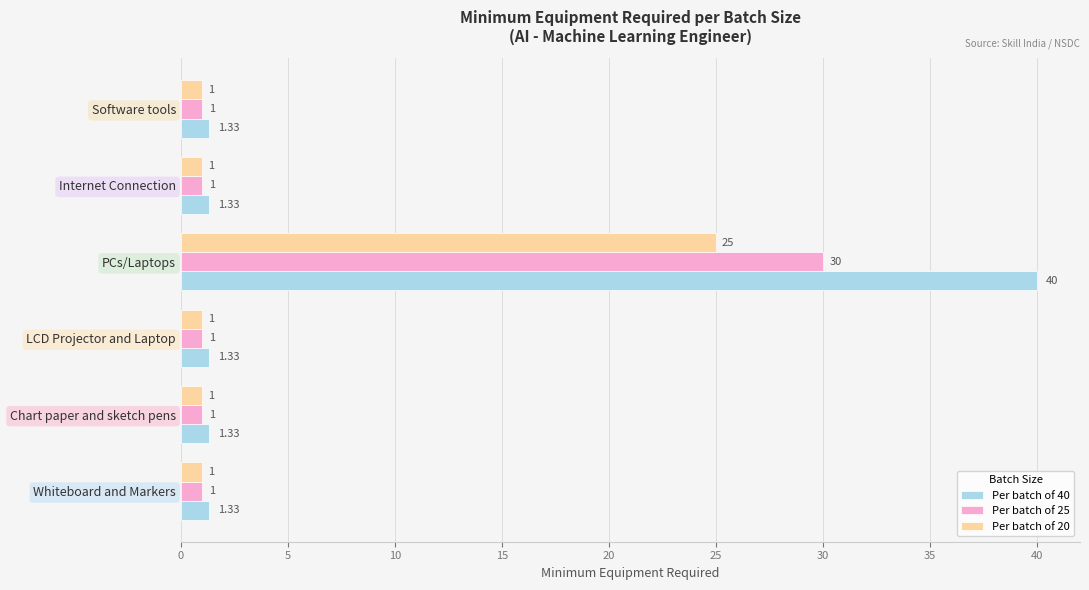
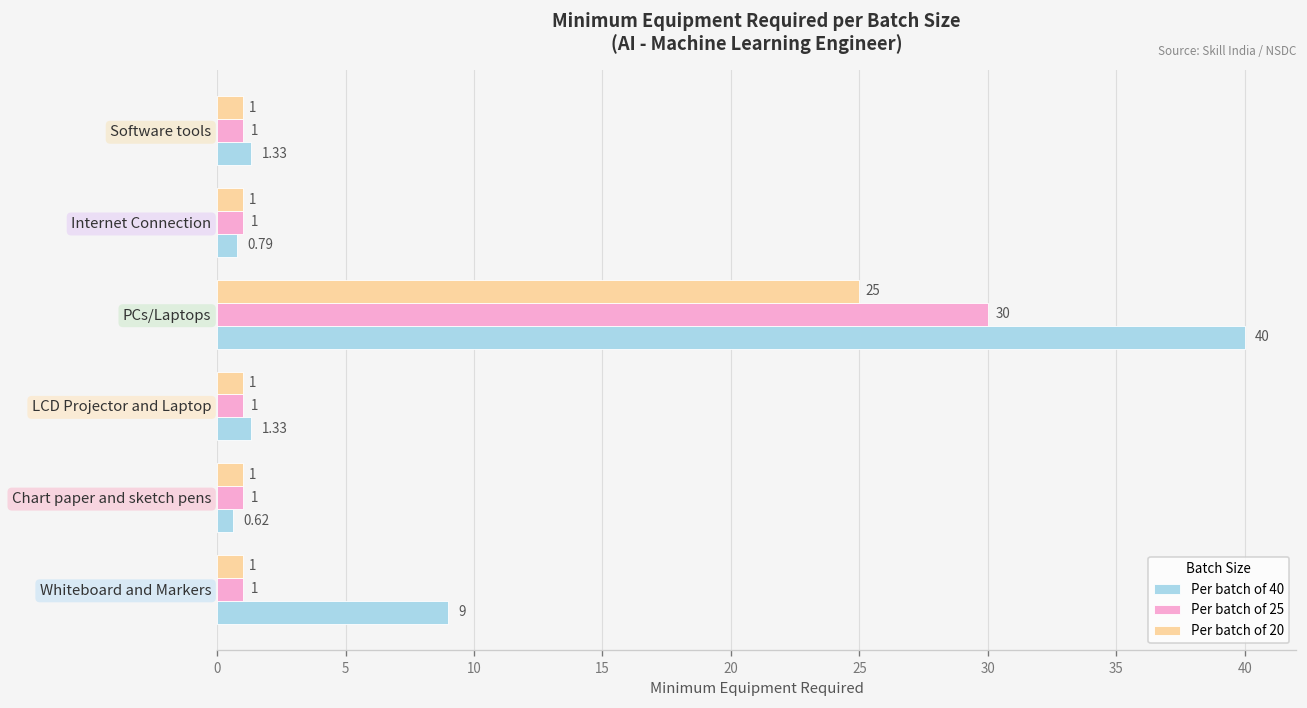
  {
    "Per batch of 40": {
      "Software tools": 1.33,
-     "Internet Connection": 1.33,
+     "Internet Connection": 0.79,
      "PCs/Laptops": 40,
      "LCD Projector and Laptop": 1.33,
-     "Chart paper and sketch pens": 1.33,
-     "Whiteboard and Markers": 1.33
+     "Chart paper and sketch pens": 0.62,
+     "Whiteboard and Markers": 9
    },
    "Per batch of 25": {
      "Software tools": 1,
      "Internet Connection": 1,
      "PCs/Laptops": 30,
      "LCD Projector and Laptop": 1,
      "Chart paper and sketch pens": 1,
      "Whiteboard and Markers": 1
    },
    "Per batch of 20": {
      "Software tools": 1,
      "Internet Connection": 1,
      "PCs/Laptops": 25,
      "LCD Projector and Laptop": 1,
      "Chart paper and sketch pens": 1,
      "Whiteboard and Markers": 1
    }
  }
